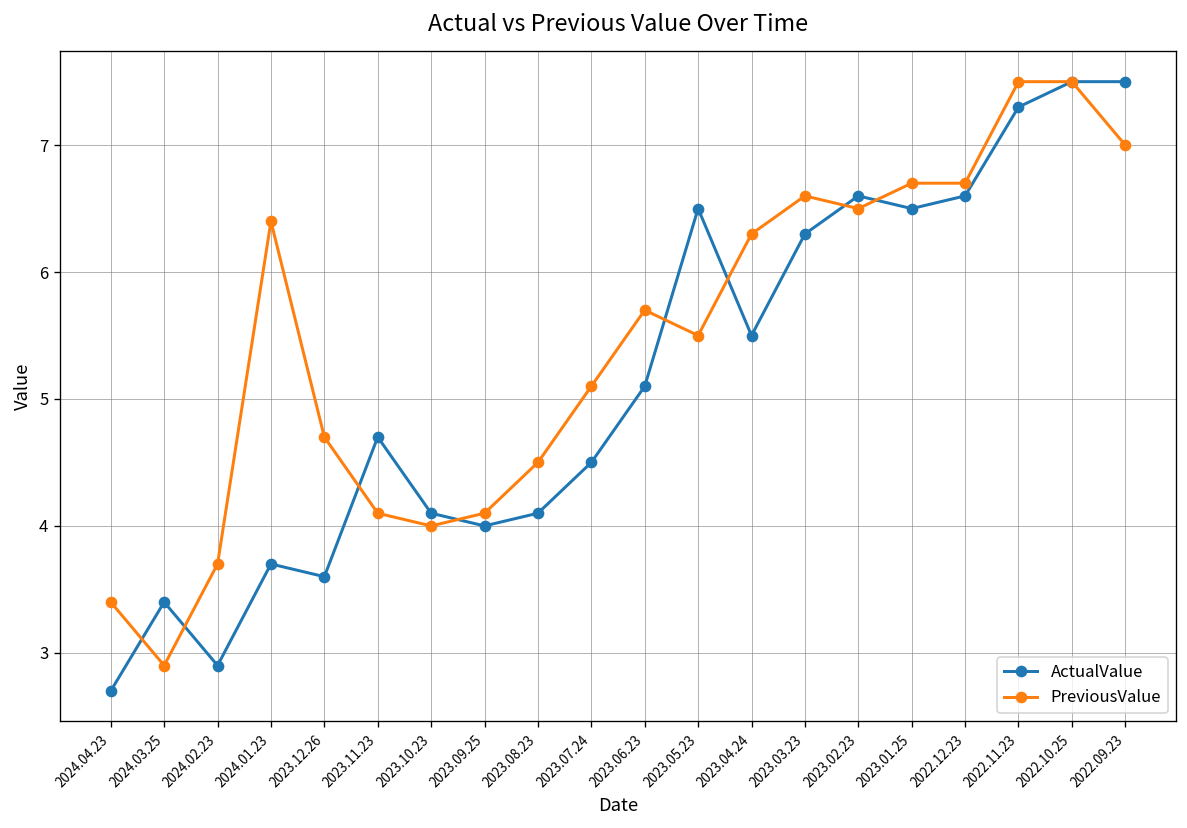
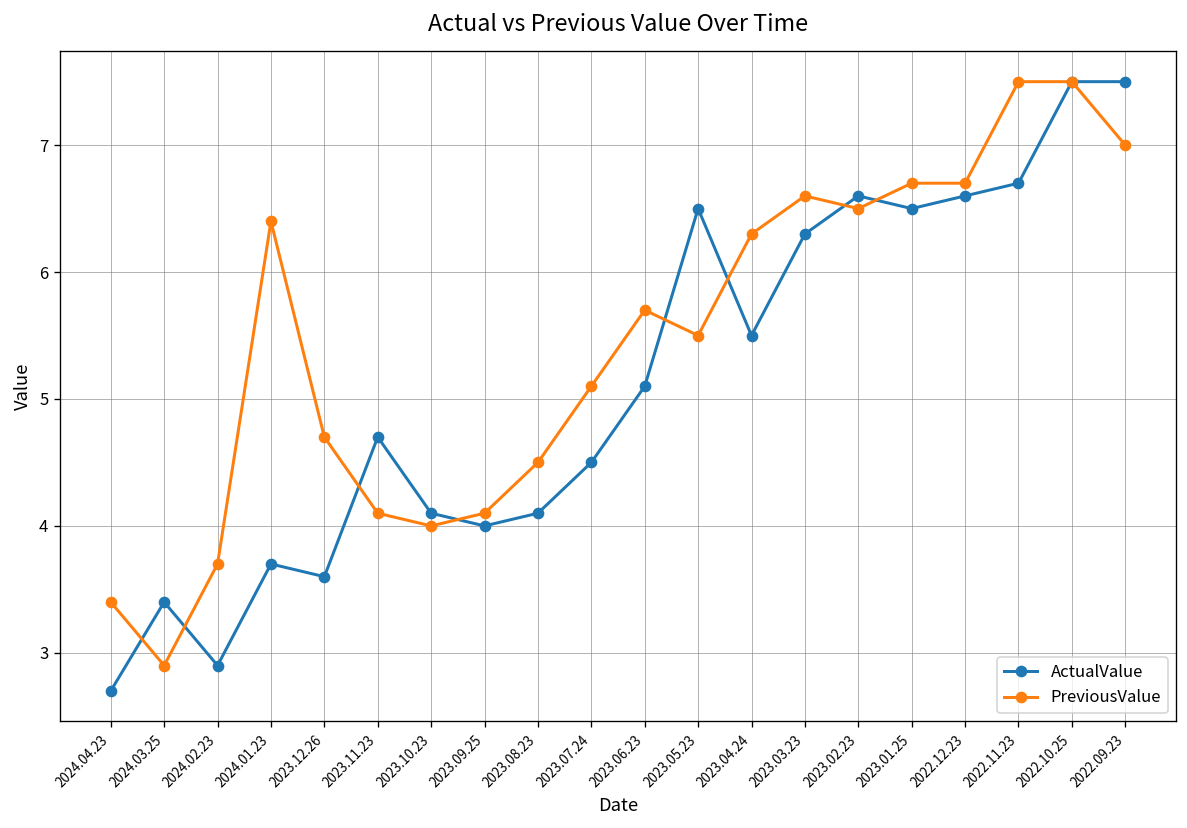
  {
    "ActualValue": {
      "2024.04.23": 2.7,
      "2024.03.25": 3.4,
      "2024.02.23": 2.9,
      "2024.01.23": 3.7,
      "2023.12.26": 3.6,
      "2023.11.23": 4.7,
      "2023.10.23": 4.1,
      "2023.09.25": 4.0,
      "2023.08.23": 4.1,
      "2023.07.24": 4.5,
      "2023.06.23": 5.1,
      "2023.05.23": 6.5,
      "2023.04.24": 5.5,
      "2023.03.23": 6.3,
      "2023.02.23": 6.6,
      "2023.01.25": 6.5,
      "2022.12.23": 6.6,
-     "2022.11.23": 7.3,
+     "2022.11.23": 6.7,
      "2022.09.23": 7.5
    },
    "PreviousValue": {
      "2024.04.23": 3.4,
      "2024.03.25": 2.9,
      "2024.02.23": 3.7,
      "2024.01.23": 6.4,
      "2023.12.26": 4.7,
      "2023.11.23": 4.1,
      "2023.10.23": 4.0,
      "2023.09.25": 4.1,
      "2023.08.23": 4.5,
      "2023.07.24": 5.1,
      "2023.06.23": 5.7,
      "2023.05.23": 5.5,
      "2023.04.24": 6.3,
      "2023.03.23": 6.6,
      "2023.02.23": 6.5,
      "2023.01.25": 6.7,
      "2022.12.23": 6.7,
      "2022.11.23": 7.5,
      "2022.09.23": 7.0
    }
  }
